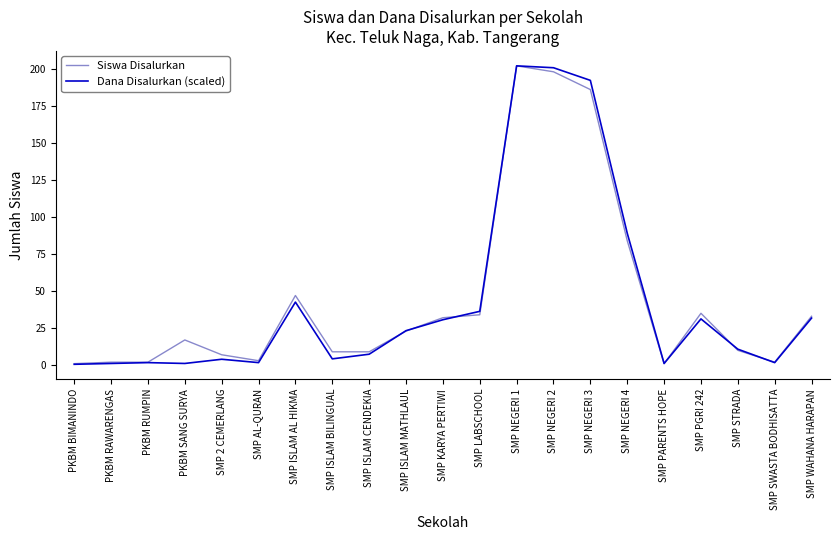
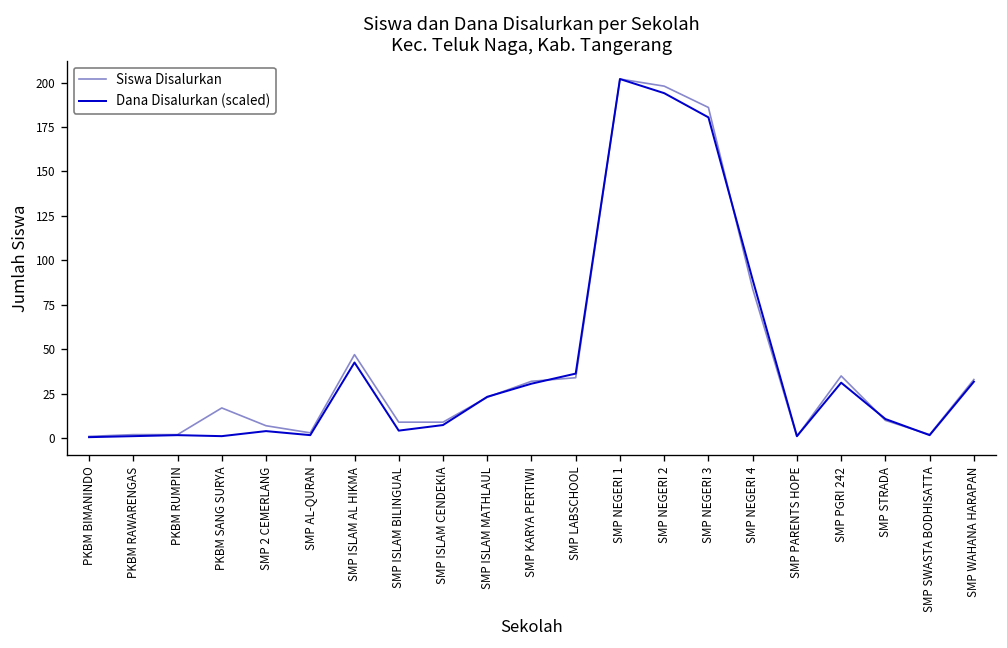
  {
    "Siswa Disalurkan": {
      "PKBM SANG SURYA": 17,
      "SMP 2 CEMERLANG": 7,
      "SMP ISLAM AL HIKMA": 47,
      "SMP ISLAM BILINGUAL": 9,
      "SMP LABSCHOOL": 34,
      "SMP NEGERI 2": 198,
      "SMP NEGERI 3": 186,
      "SMP NEGERI 4": 84,
      "SMP PGRI 242": 35
    },
    "Dana Disalurkan (scaled)": {
      "PKBM SANG SURYA": 1,
      "SMP 2 CEMERLANG": 4,
      "SMP ISLAM AL HIKMA": 43,
      "SMP ISLAM BILINGUAL": 4,
      "SMP LABSCHOOL": 36,
-     "SMP NEGERI 2": 201,
-     "SMP NEGERI 3": 192,
+     "SMP NEGERI 2": 194,
+     "SMP NEGERI 3": 180,
      "SMP NEGERI 4": 89,
      "SMP PGRI 242": 31
    }
  }
